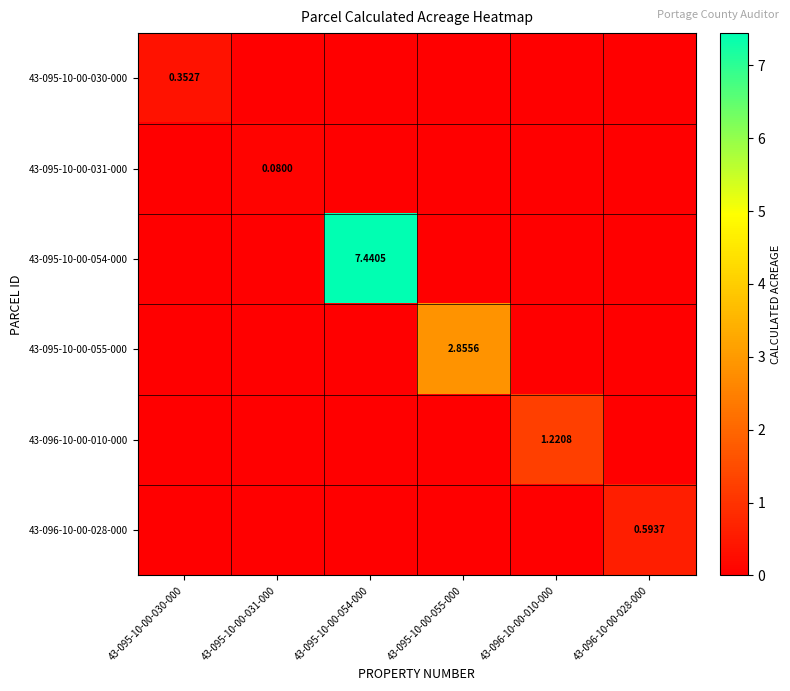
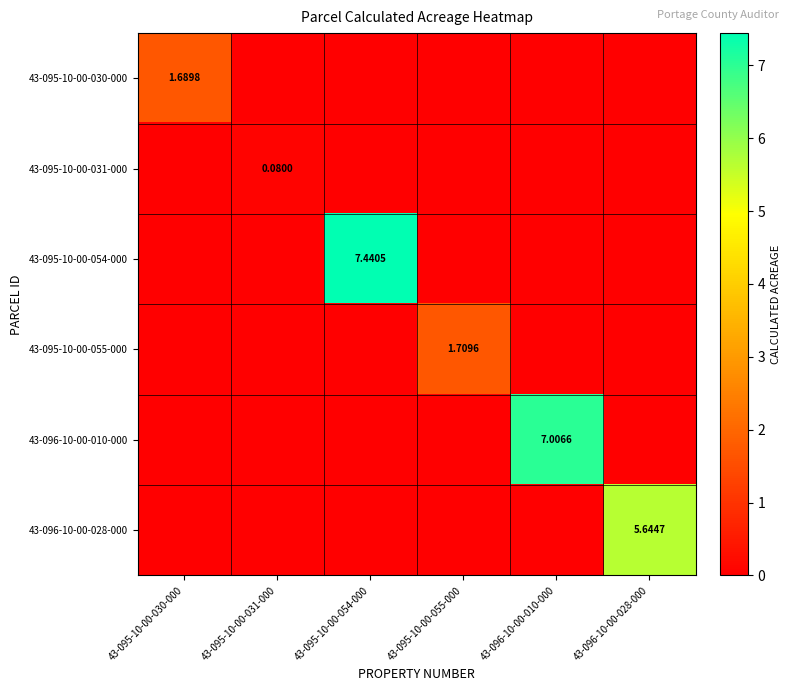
  {
    "43-095-10-00-030-000": {
-     "43-095-10-00-030-000": 0.3527
+     "43-095-10-00-030-000": 1.6898
    },
    "43-095-10-00-031-000": {
      "43-095-10-00-031-000": 0.0800
    },
    "43-095-10-00-054-000": {
      "43-095-10-00-054-000": 7.4405
    },
    "43-095-10-00-055-000": {
-     "43-095-10-00-055-000": 2.8556
+     "43-095-10-00-055-000": 1.7096
    },
    "43-096-10-00-010-000": {
-     "43-096-10-00-010-000": 1.2208
+     "43-096-10-00-010-000": 7.0066
    },
    "43-096-10-00-028-000": {
-     "43-096-10-00-028-000": 0.5937
+     "43-096-10-00-028-000": 5.6447
    }
  }
